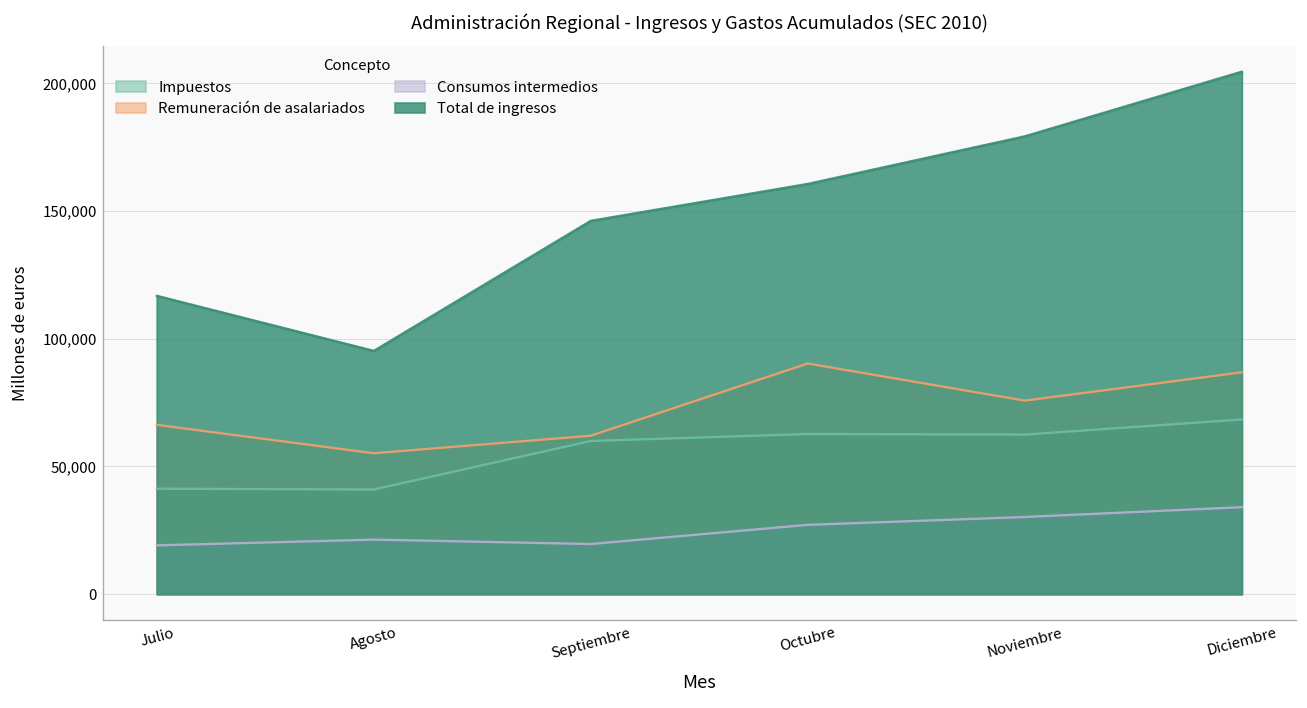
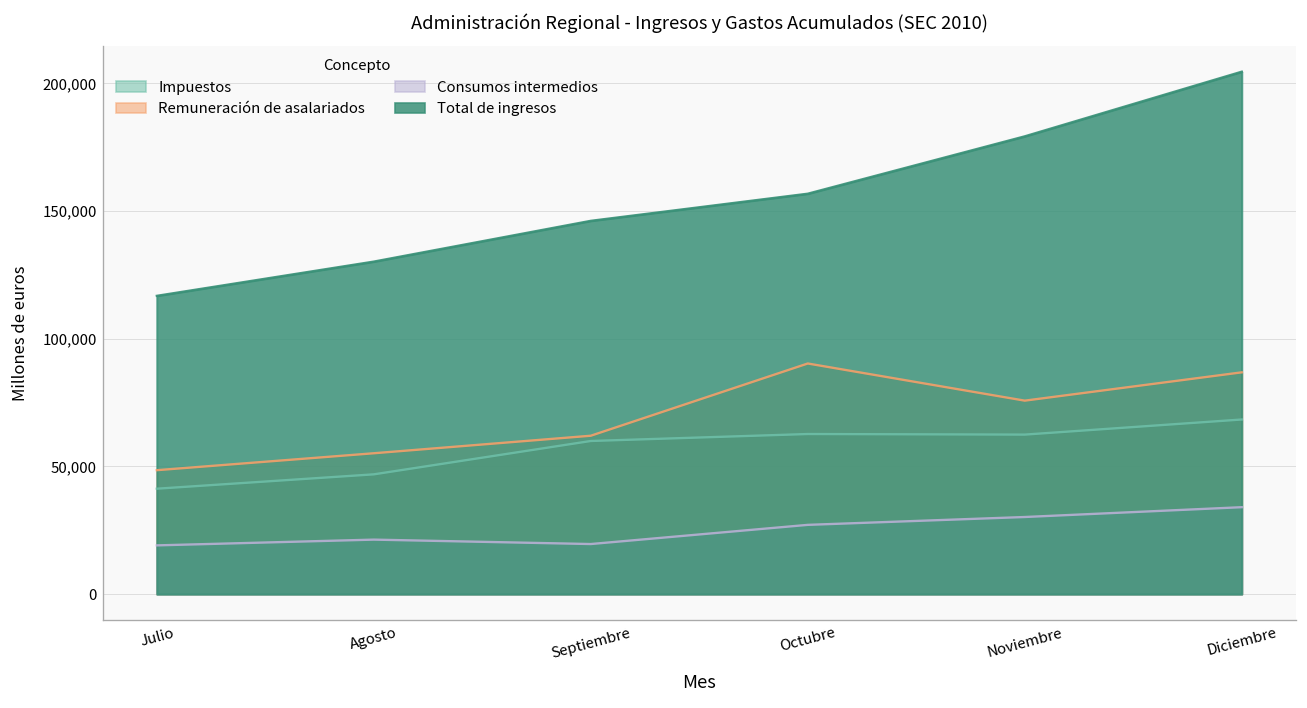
  {
    "Impuestos": {
      "Julio": "41,000",
-     "Agosto": "41,000",
+     "Agosto": "47,000",
      "Septiembre": "60,000",
      "Octubre": "63,000",
      "Noviembre": "62,000",
      "Diciembre": "68,000"
    },
    "Remuneración de asalariados": {
-     "Julio": "66,000",
+     "Julio": "49,000",
      "Agosto": "55,000",
      "Septiembre": "62,000",
      "Octubre": "90,000",
      "Noviembre": "76,000",
      "Diciembre": "87,000"
    },
    "Consumos intermedios": {
      "Julio": "19,000",
      "Agosto": "21,000",
      "Septiembre": "20,000",
      "Octubre": "27,000",
      "Noviembre": "30,000",
      "Diciembre": "34,000"
    },
    "Total de ingresos": {
      "Julio": "117,000",
-     "Agosto": "95,000",
+     "Agosto": "130,000",
      "Septiembre": "146,000",
-     "Octubre": "161,000",
+     "Octubre": "157,000",
      "Noviembre": "179,000",
      "Diciembre": "205,000"
    }
  }
